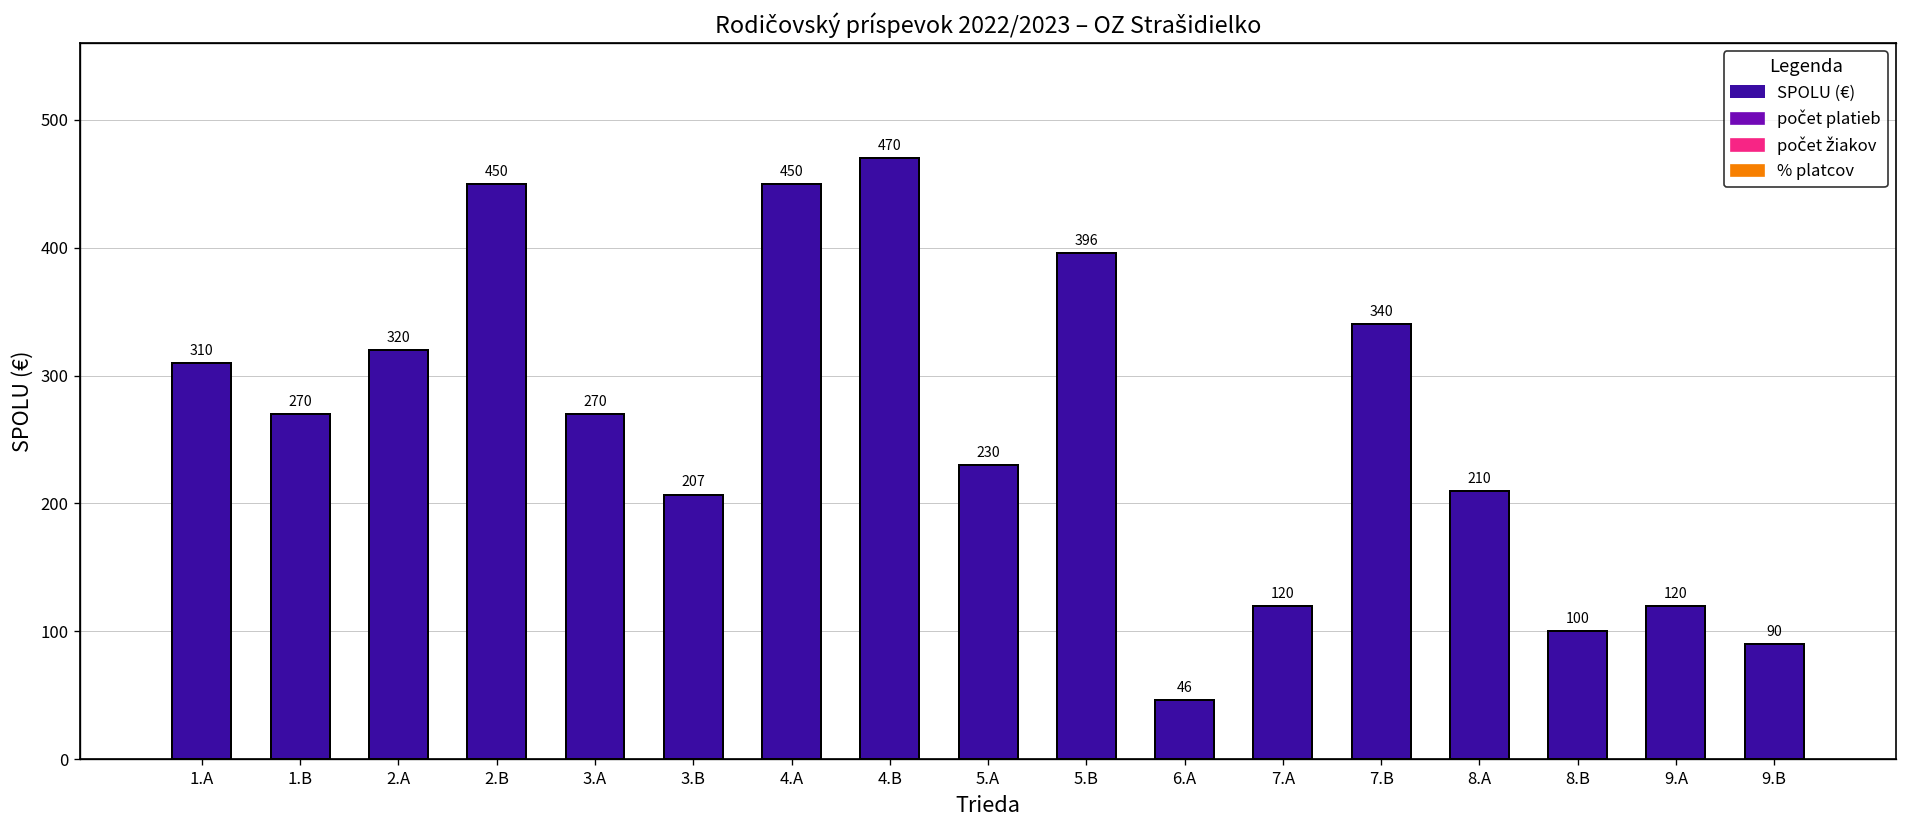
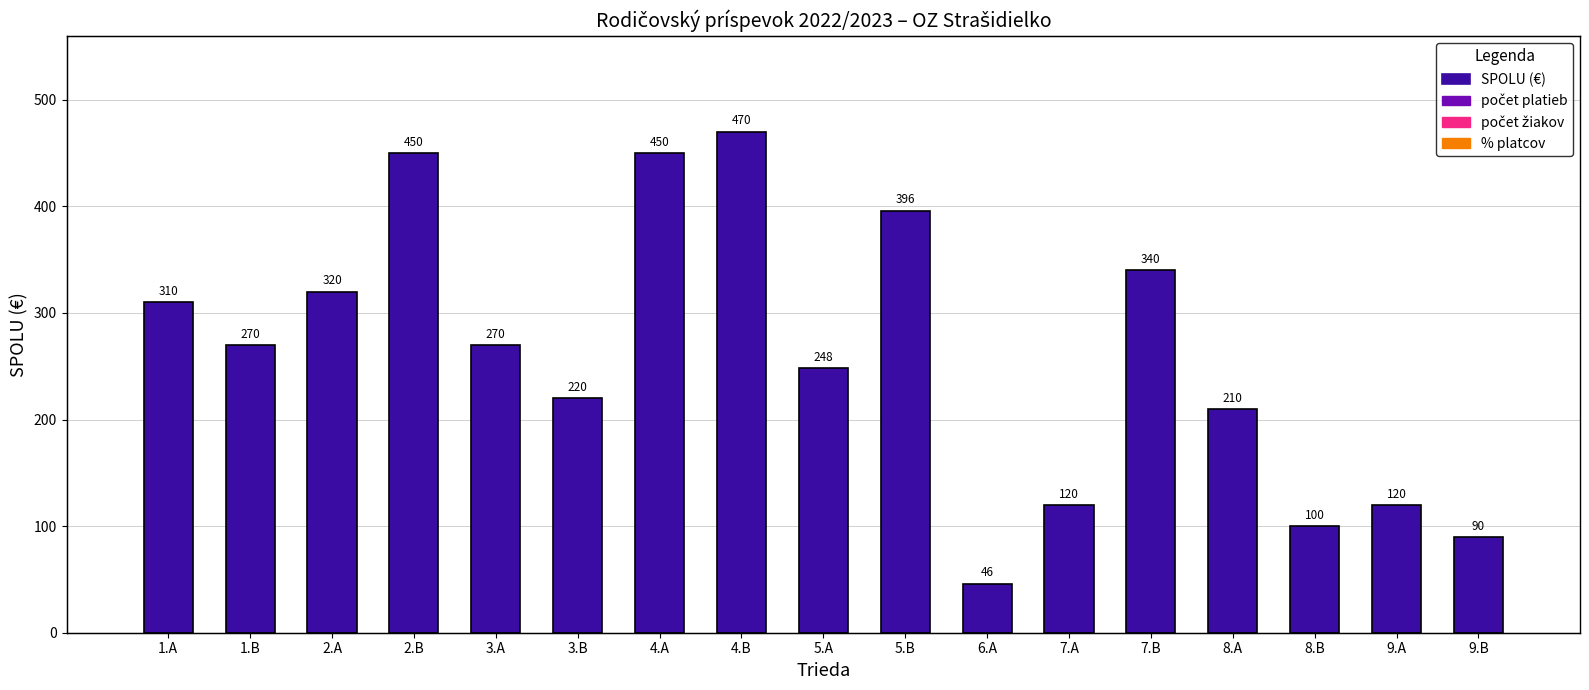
  {
    "SPOLU (€)": {
      "1.A": 310,
      "1.B": 270,
      "2.A": 320,
      "2.B": 450,
      "3.A": 270,
-     "3.B": 207,
+     "3.B": 220,
      "4.A": 450,
      "4.B": 470,
-     "5.A": 230,
+     "5.A": 248,
      "5.B": 396,
      "6.A": 46,
      "7.A": 120,
      "7.B": 340,
      "8.A": 210,
      "8.B": 100
    }
  }
